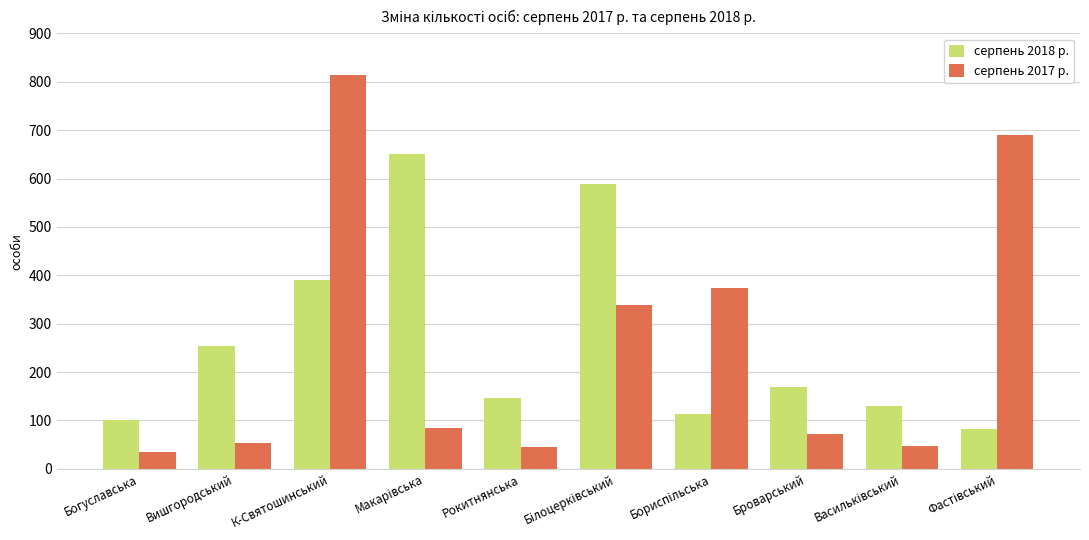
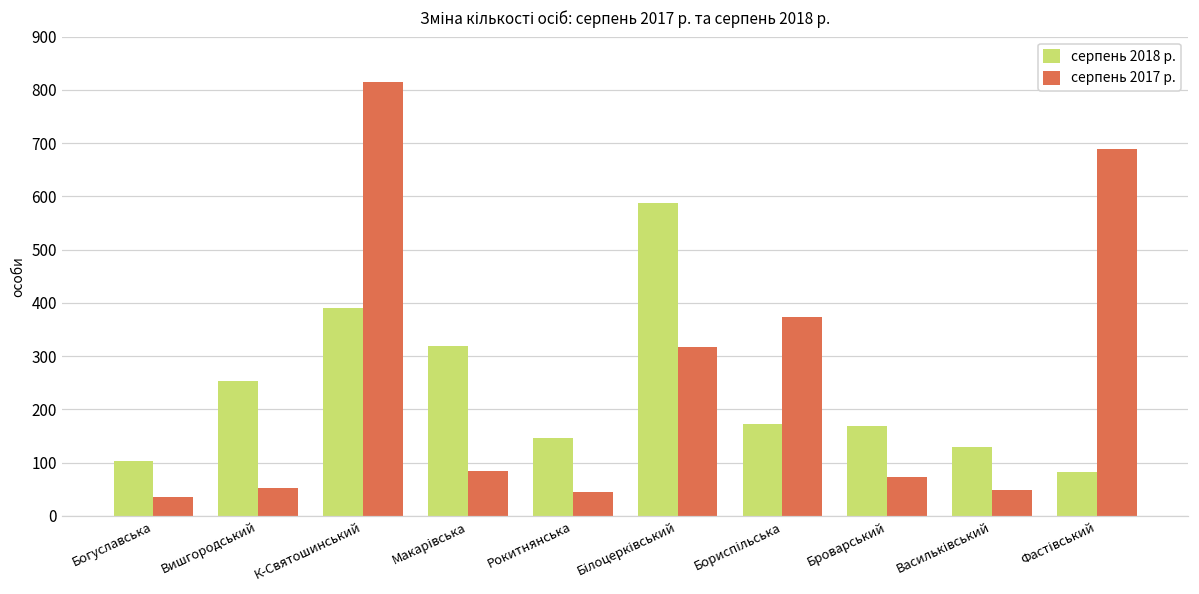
  {
    "серпень 2018 р.": {
      "Богуславська": 100,
      "Вишгородський": 250,
      "К-Святошинський": 390,
-     "Макарівська": 650,
+     "Макарівська": 320,
      "Рокитнянська": 150,
      "Білоцерківський": 590,
-     "Бориспільська": 110,
+     "Бориспільська": 170,
      "Броварський": 170,
      "Васильківський": 130,
      "Фастівський": 80
    },
    "серпень 2017 р.": {
      "Богуславська": 40,
      "Вишгородський": 50,
      "К-Святошинський": 810,
      "Макарівська": 80,
      "Рокитнянська": 50,
-     "Білоцерківський": 340,
+     "Білоцерківський": 320,
      "Бориспільська": 370,
      "Броварський": 70,
      "Васильківський": 50,
      "Фастівський": 690
    }
  }
